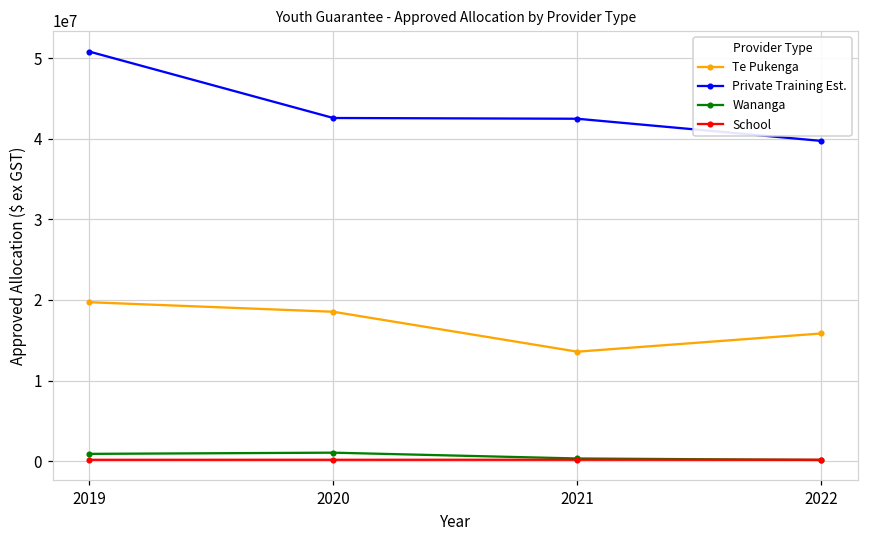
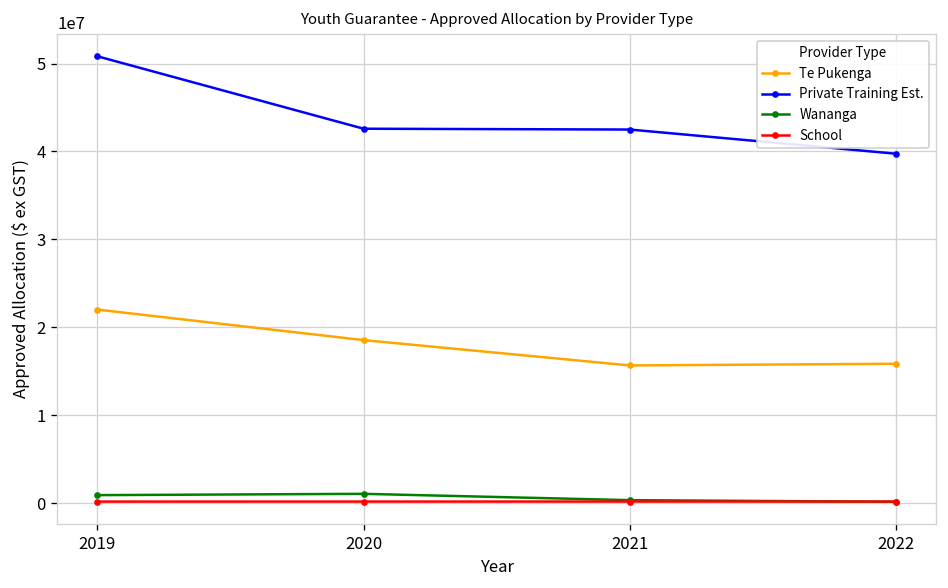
  {
    "Te Pukenga": {
-     "2019": 20000000,
+     "2019": 22000000,
      "2020": 19000000,
-     "2021": 14000000,
+     "2021": 16000000,
      "2022": 16000000
    },
    "Private Training Est.": {
      "2019": 51000000,
      "2020": 43000000,
      "2021": 42000000,
      "2022": 40000000
    },
    "Wananga": {
      "2019": 1000000,
      "2020": 1000000
    },
    "School": {
      "2019": 0,
      "2020": 0
    }
  }
